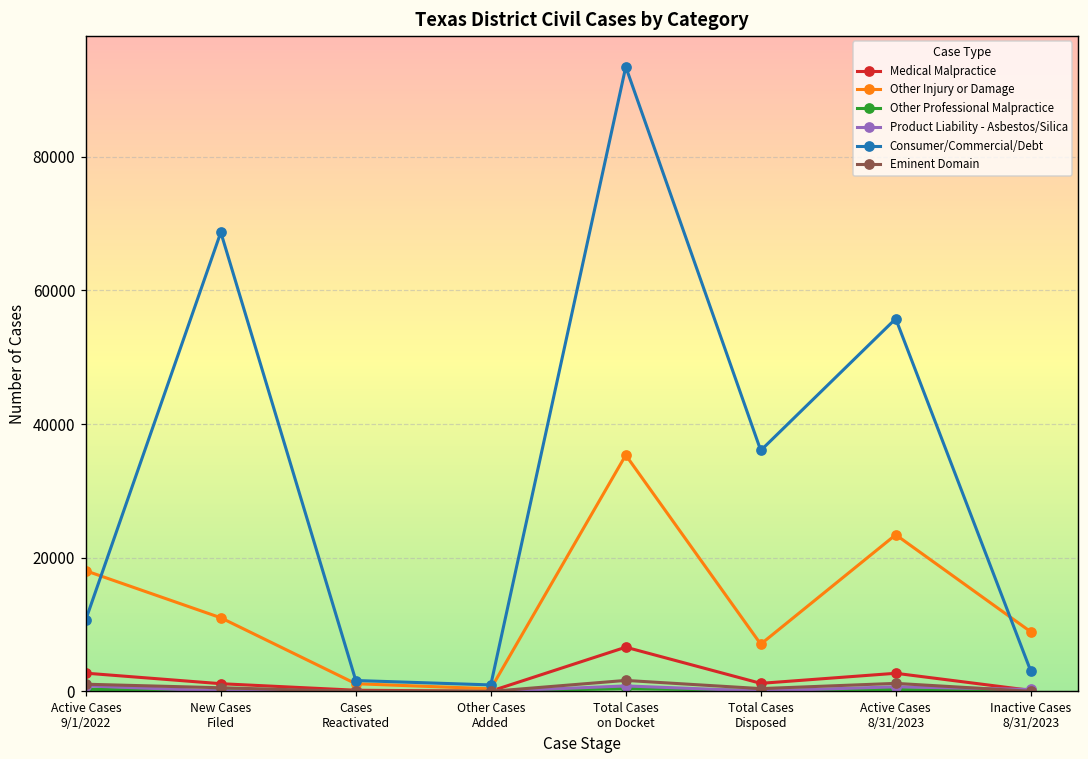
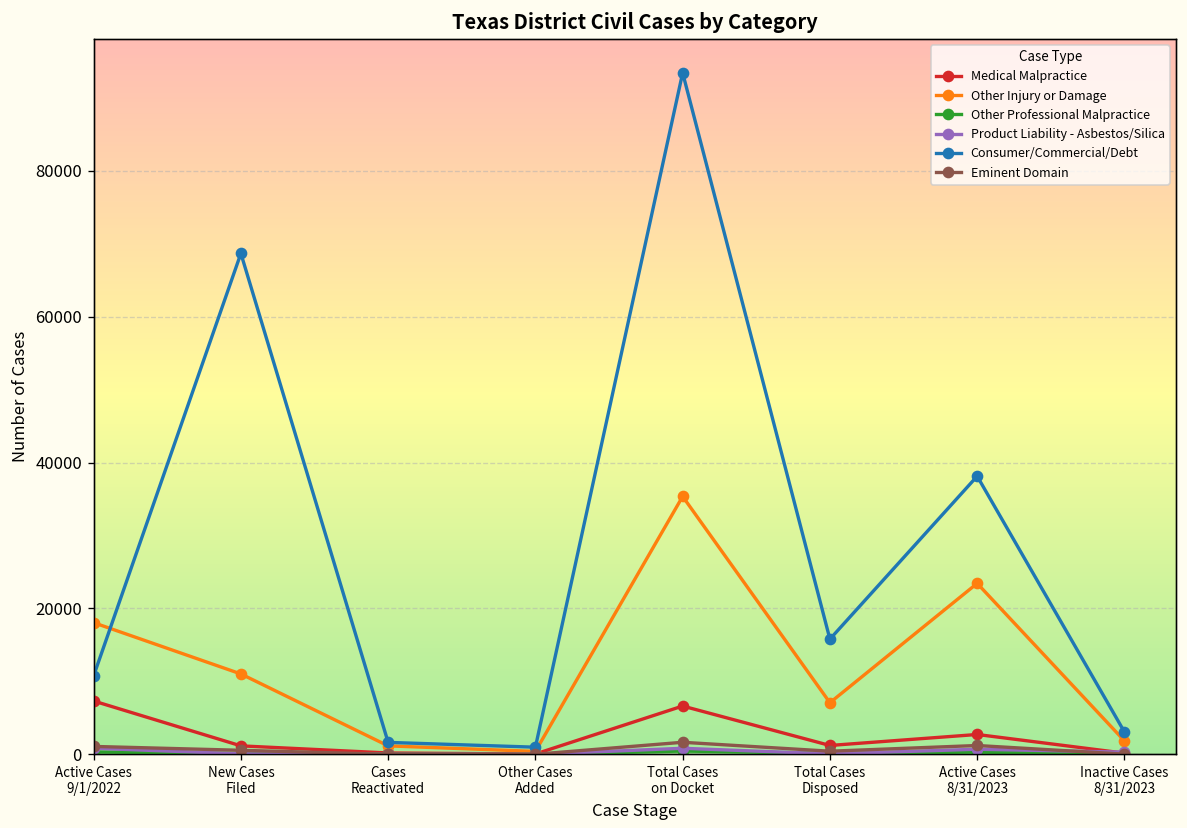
  {
    "Medical Malpractice": {
-     "Active Cases 9/1/2022": 3000,
+     "Active Cases 9/1/2022": 7000,
      "New Cases Filed": 1000,
      "Total Cases on Docket": 7000,
      "Total Cases Disposed": 1000,
      "Active Cases 8/31/2023": 3000
    },
    "Other Injury or Damage": {
      "Active Cases 9/1/2022": 18000,
      "New Cases Filed": 11000,
      "Cases Reactivated": 1000,
      "Total Cases on Docket": 35000,
      "Total Cases Disposed": 7000,
      "Active Cases 8/31/2023": 23000,
-     "Inactive Cases 8/31/2023": 9000
+     "Inactive Cases 8/31/2023": 2000
    },
    "Other Professional Malpractice": {
      "Active Cases 9/1/2022": 0
    },
    "Consumer/Commercial/Debt": {
      "Active Cases 9/1/2022": 11000,
      "New Cases Filed": 69000,
      "Cases Reactivated": 2000,
      "Other Cases Added": 1000,
      "Total Cases on Docket": 93000,
-     "Total Cases Disposed": 36000,
-     "Active Cases 8/31/2023": 56000,
+     "Total Cases Disposed": 16000,
+     "Active Cases 8/31/2023": 38000,
      "Inactive Cases 8/31/2023": 3000
    },
    "Eminent Domain": {
      "New Cases Filed": 1000,
      "Total Cases on Docket": 2000,
      "Active Cases 8/31/2023": 1000
    }
  }
